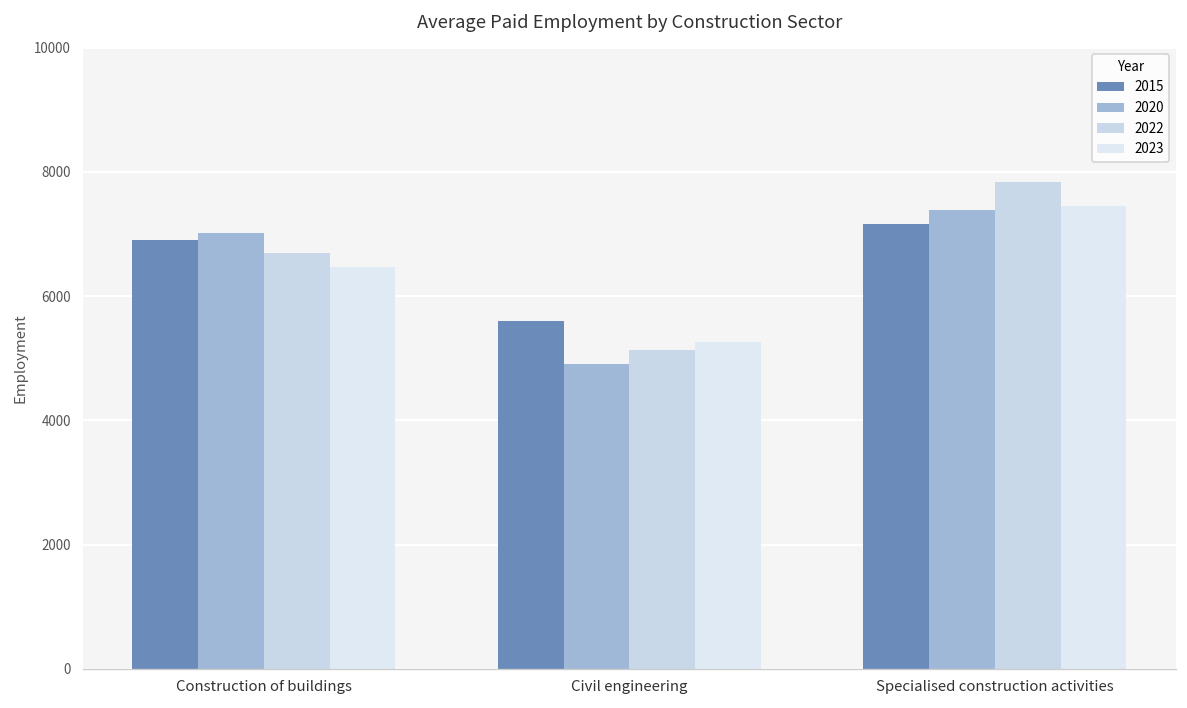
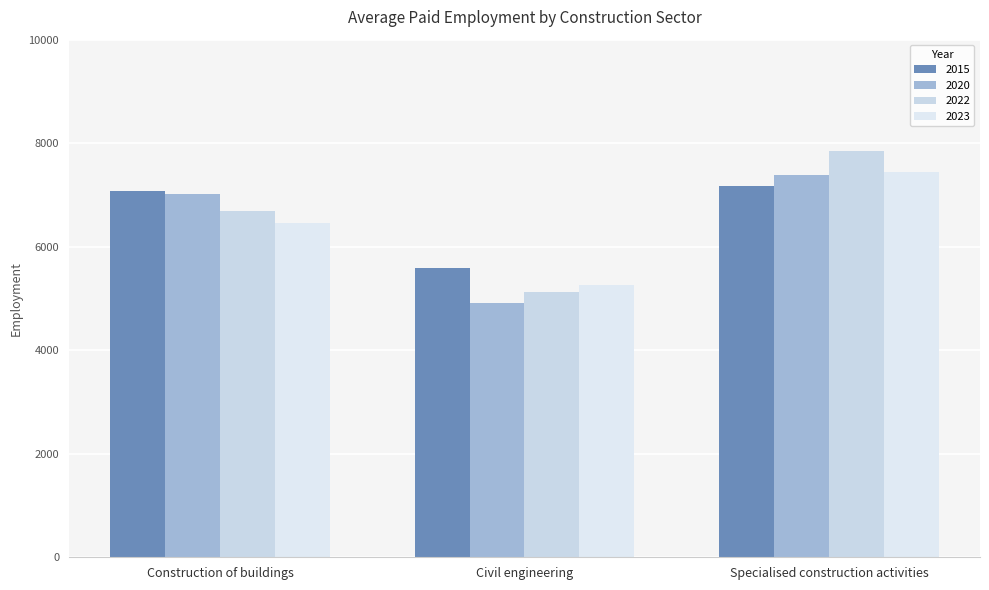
  {
    "2015": {
-     "Construction of buildings": 6900,
+     "Construction of buildings": 7100,
      "Civil engineering": 5600,
      "Specialised construction activities": 7200
    }
  }
